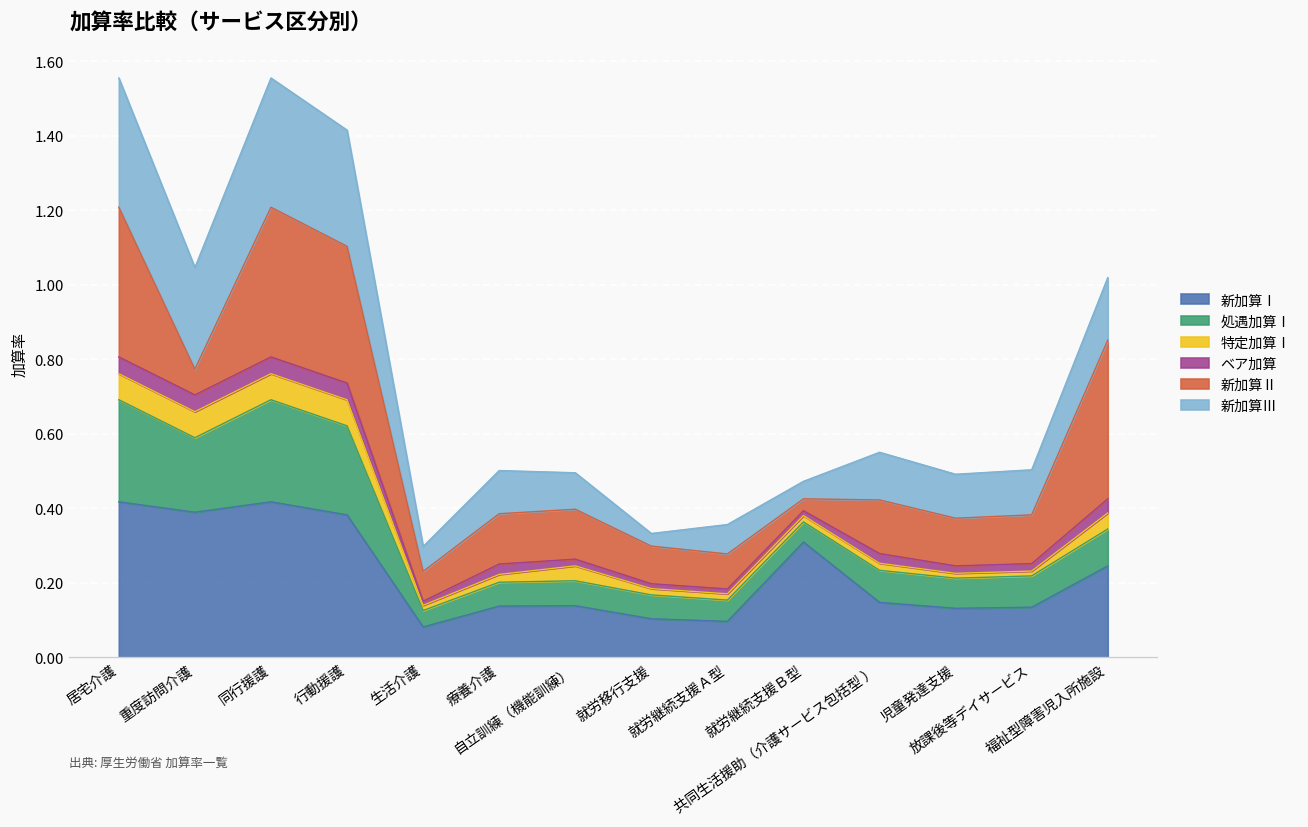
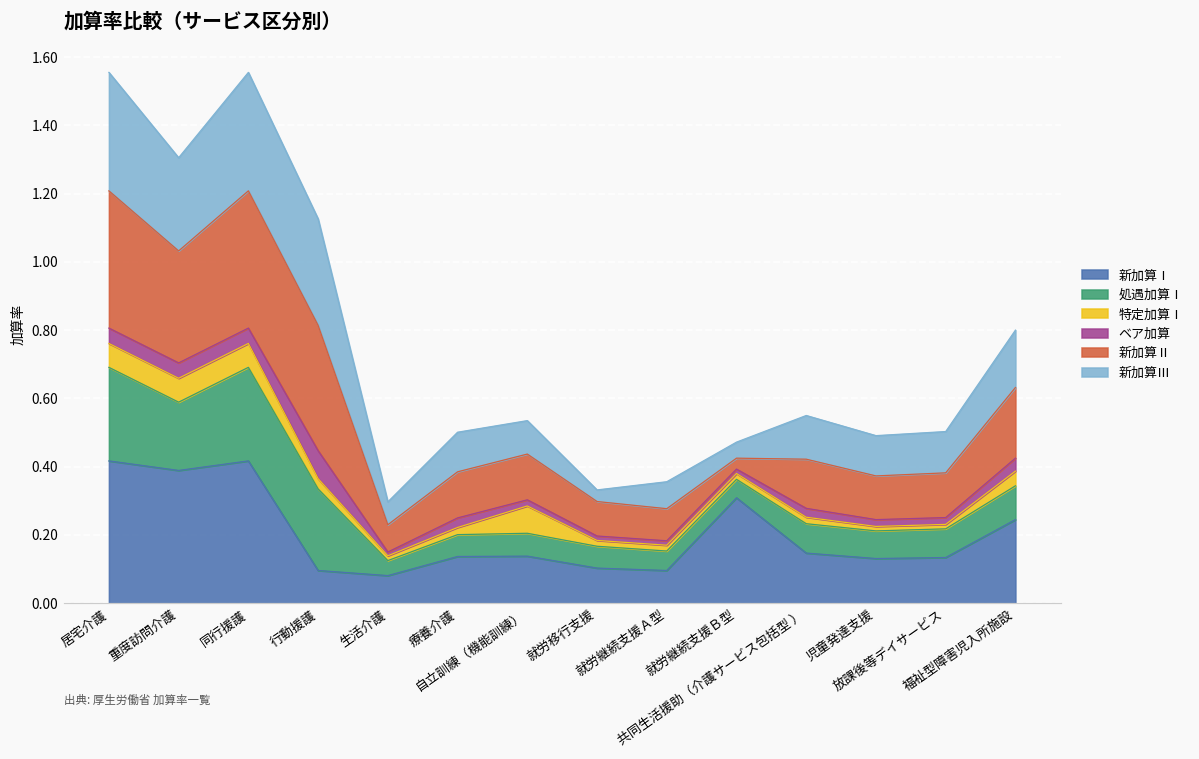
  {
    "新加算Ⅰ": {
      "居宅介護": 0.42,
      "重度訪問介護": 0.39,
      "同行援護": 0.42,
-     "行動援護": 0.38,
+     "行動援護": 0.10,
      "生活介護": 0.08,
      "療養介護": 0.14,
      "自立訓練（機能訓練）": 0.14,
      "就労移行支援": 0.10,
      "就労継続支援Ａ型": 0.10,
      "就労継続支援Ｂ型": 0.31,
      "共同生活援助（介護サービス包括型 ）": 0.15,
      "児童発達支援": 0.13,
      "放課後等デイサービス": 0.13,
      "福祉型障害児入所施設": 0.25
    },
    "処遇加算Ⅰ": {
      "居宅介護": 0.27,
      "重度訪問介護": 0.20,
      "同行援護": 0.27,
      "行動援護": 0.24,
      "生活介護": 0.04,
      "療養介護": 0.06,
      "自立訓練（機能訓練）": 0.07,
      "就労移行支援": 0.06,
      "就労継続支援Ａ型": 0.06,
      "就労継続支援Ｂ型": 0.05,
      "共同生活援助（介護サービス包括型 ）": 0.09,
      "児童発達支援": 0.08,
      "放課後等デイサービス": 0.08,
      "福祉型障害児入所施設": 0.10
    },
    "特定加算Ⅰ": {
      "居宅介護": 0.07,
      "重度訪問介護": 0.07,
      "同行援護": 0.07,
-     "行動援護": 0.07,
+     "行動援護": 0.03,
      "生活介護": 0.01,
      "療養介護": 0.02,
-     "自立訓練（機能訓練）": 0.04,
+     "自立訓練（機能訓練）": 0.08,
      "就労移行支援": 0.02,
      "就労継続支援Ａ型": 0.02,
      "就労継続支援Ｂ型": 0.02,
      "共同生活援助（介護サービス包括型 ）": 0.02,
      "児童発達支援": 0.01,
      "放課後等デイサービス": 0.01,
      "福祉型障害児入所施設": 0.04
    },
    "ベア加算": {
      "居宅介護": 0.05,
      "重度訪問介護": 0.05,
      "同行援護": 0.05,
-     "行動援護": 0.05,
+     "行動援護": 0.08,
      "生活介護": 0.01,
      "療養介護": 0.03,
      "自立訓練（機能訓練）": 0.02,
      "就労移行支援": 0.01,
      "就労継続支援Ａ型": 0.01,
      "就労継続支援Ｂ型": 0.01,
      "共同生活援助（介護サービス包括型 ）": 0.03,
      "児童発達支援": 0.02,
      "放課後等デイサービス": 0.02,
      "福祉型障害児入所施設": 0.04
    },
    "新加算Ⅱ": {
      "居宅介護": 0.40,
-     "重度訪問介護": 0.07,
+     "重度訪問介護": 0.33,
      "同行援護": 0.40,
      "行動援護": 0.37,
      "生活介護": 0.08,
      "療養介護": 0.14,
      "自立訓練（機能訓練）": 0.13,
      "就労移行支援": 0.10,
      "就労継続支援Ａ型": 0.09,
      "就労継続支援Ｂ型": 0.03,
      "共同生活援助（介護サービス包括型 ）": 0.14,
      "児童発達支援": 0.13,
      "放課後等デイサービス": 0.13,
-     "福祉型障害児入所施設": 0.43
+     "福祉型障害児入所施設": 0.21
    },
    "新加算Ⅲ": {
      "居宅介護": 0.35,
      "重度訪問介護": 0.27,
      "同行援護": 0.35,
      "行動援護": 0.31,
      "生活介護": 0.07,
      "療養介護": 0.12,
      "自立訓練（機能訓練）": 0.10,
      "就労移行支援": 0.03,
      "就労継続支援Ａ型": 0.08,
      "就労継続支援Ｂ型": 0.05,
      "共同生活援助（介護サービス包括型 ）": 0.13,
      "児童発達支援": 0.12,
      "放課後等デイサービス": 0.12,
      "福祉型障害児入所施設": 0.17
    }
  }
